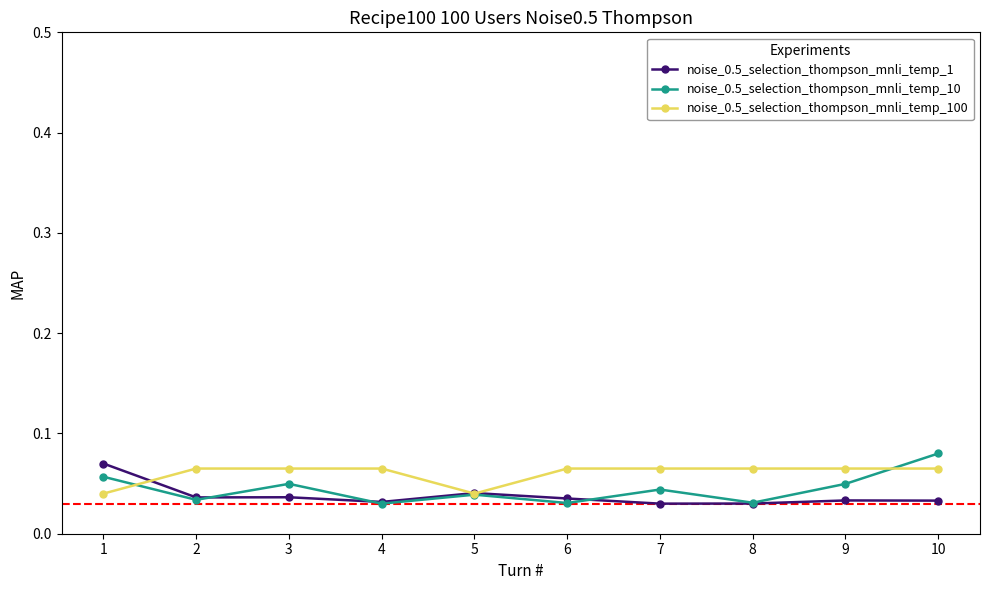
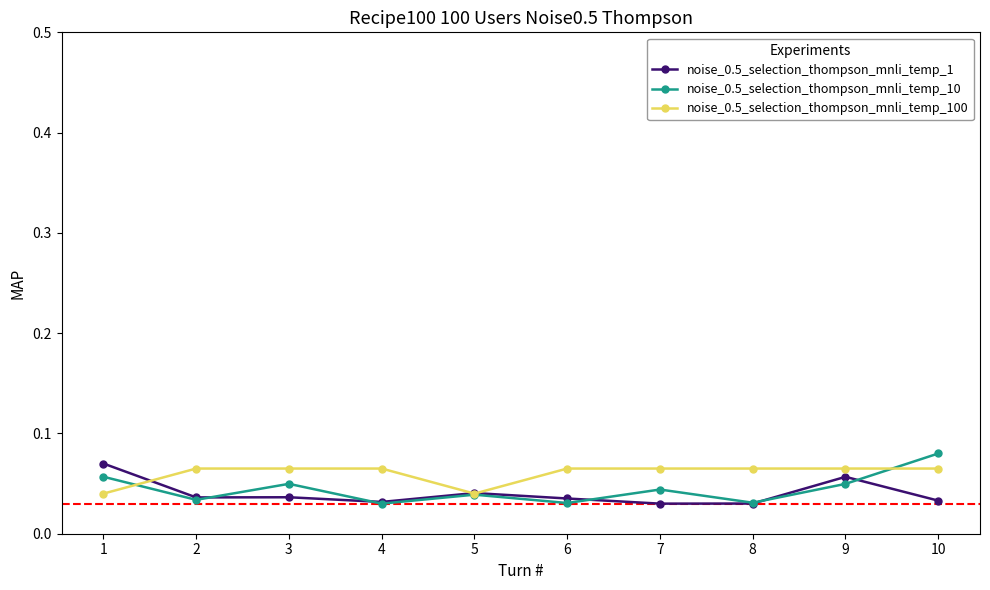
  {
    "noise_0.5_selection_thompson_mnli_temp_1": {
      "1": 0.070,
      "3": 0.036,
      "6": 0.035,
      "7": 0.030,
-     "9": 0.033,
+     "9": 0.057,
      "10": 0.033
    },
    "noise_0.5_selection_thompson_mnli_temp_10": {
      "1": 0.057,
      "3": 0.050,
      "6": 0.031,
      "7": 0.044,
      "9": 0.050,
      "10": 0.080
    },
    "noise_0.5_selection_thompson_mnli_temp_100": {
      "1": 0.040,
      "2": 0.065,
      "3": 0.065,
      "4": 0.065,
      "6": 0.065,
      "7": 0.065,
      "8": 0.065,
      "9": 0.065,
      "10": 0.065
    }
  }
